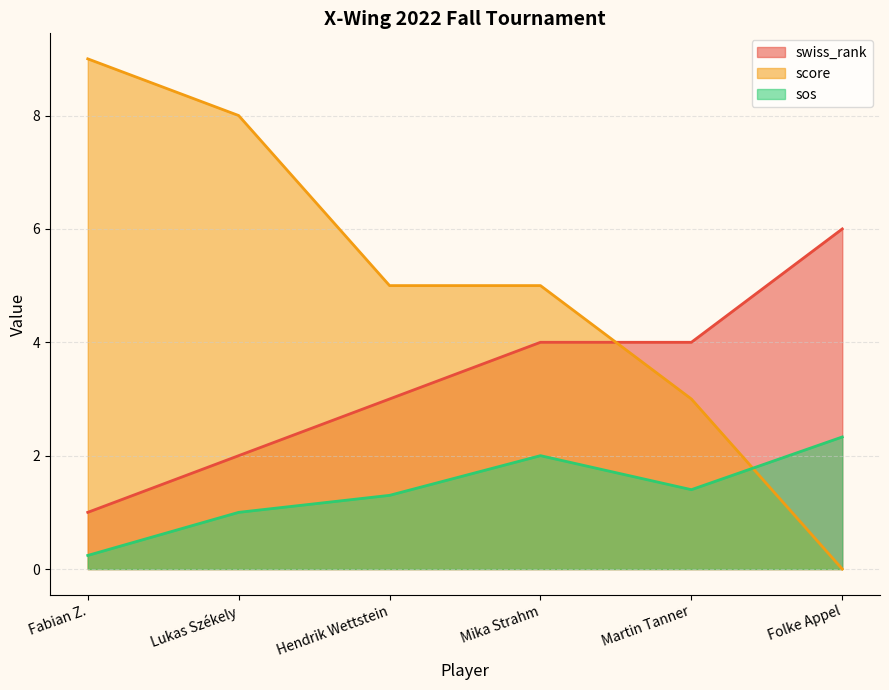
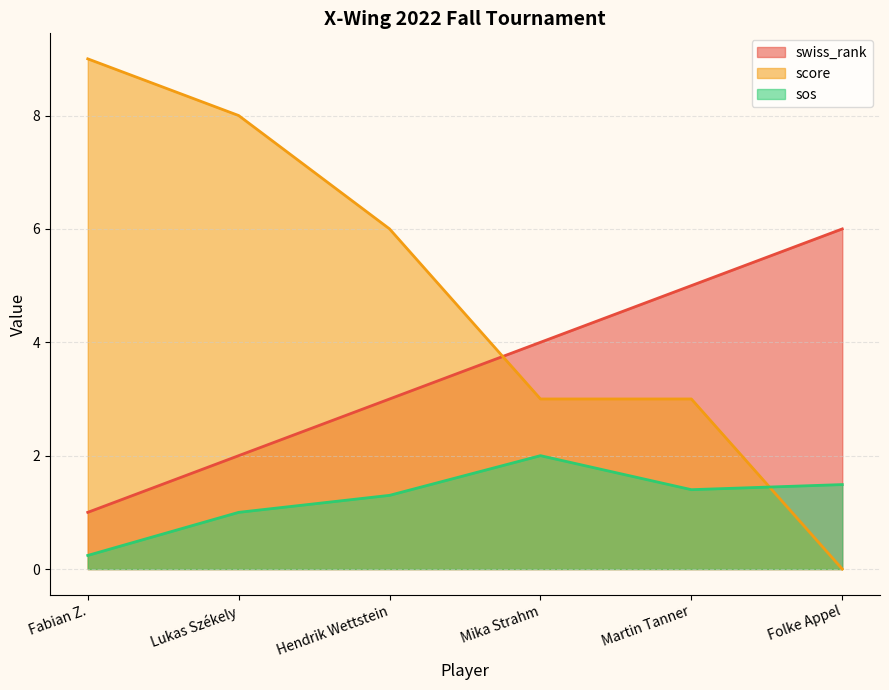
  {
    "swiss_rank": {
      "Fabian Z.": 1,
      "Lukas Székely": 2,
      "Hendrik Wettstein": 3,
      "Mika Strahm": 4,
-     "Martin Tanner": 4,
+     "Martin Tanner": 5,
      "Folke Appel": 6
    },
    "score": {
      "Fabian Z.": 9,
      "Lukas Székely": 8,
-     "Hendrik Wettstein": 5,
-     "Mika Strahm": 5,
+     "Hendrik Wettstein": 6,
+     "Mika Strahm": 3,
      "Martin Tanner": 3,
      "Folke Appel": 0
    },
    "sos": {
      "Fabian Z.": 0.2,
      "Lukas Székely": 1.0,
      "Hendrik Wettstein": 1.3,
      "Mika Strahm": 2.0,
      "Martin Tanner": 1.4,
-     "Folke Appel": 2.3
+     "Folke Appel": 1.5
    }
  }
